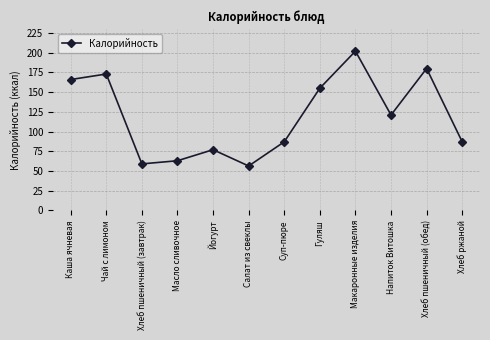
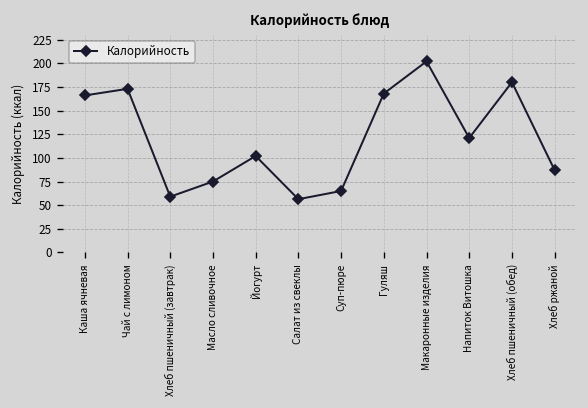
  {
    "Каша ячневая": 170,
    "Чай с лимоном": 170,
    "Хлеб пшеничный (завтрак)": 60,
-   "Масло сливочное": 60,
-   "Йогурт": 80,
+   "Масло сливочное": 80,
+   "Йогурт": 100,
    "Салат из свеклы": 60,
-   "Суп-пюре": 90,
-   "Гуляш": 160,
+   "Суп-пюре": 70,
+   "Гуляш": 170,
    "Макаронные изделия": 200,
    "Напиток Витошка": 120,
    "Хлеб пшеничный (обед)": 180,
    "Хлеб ржаной": 90
  }
